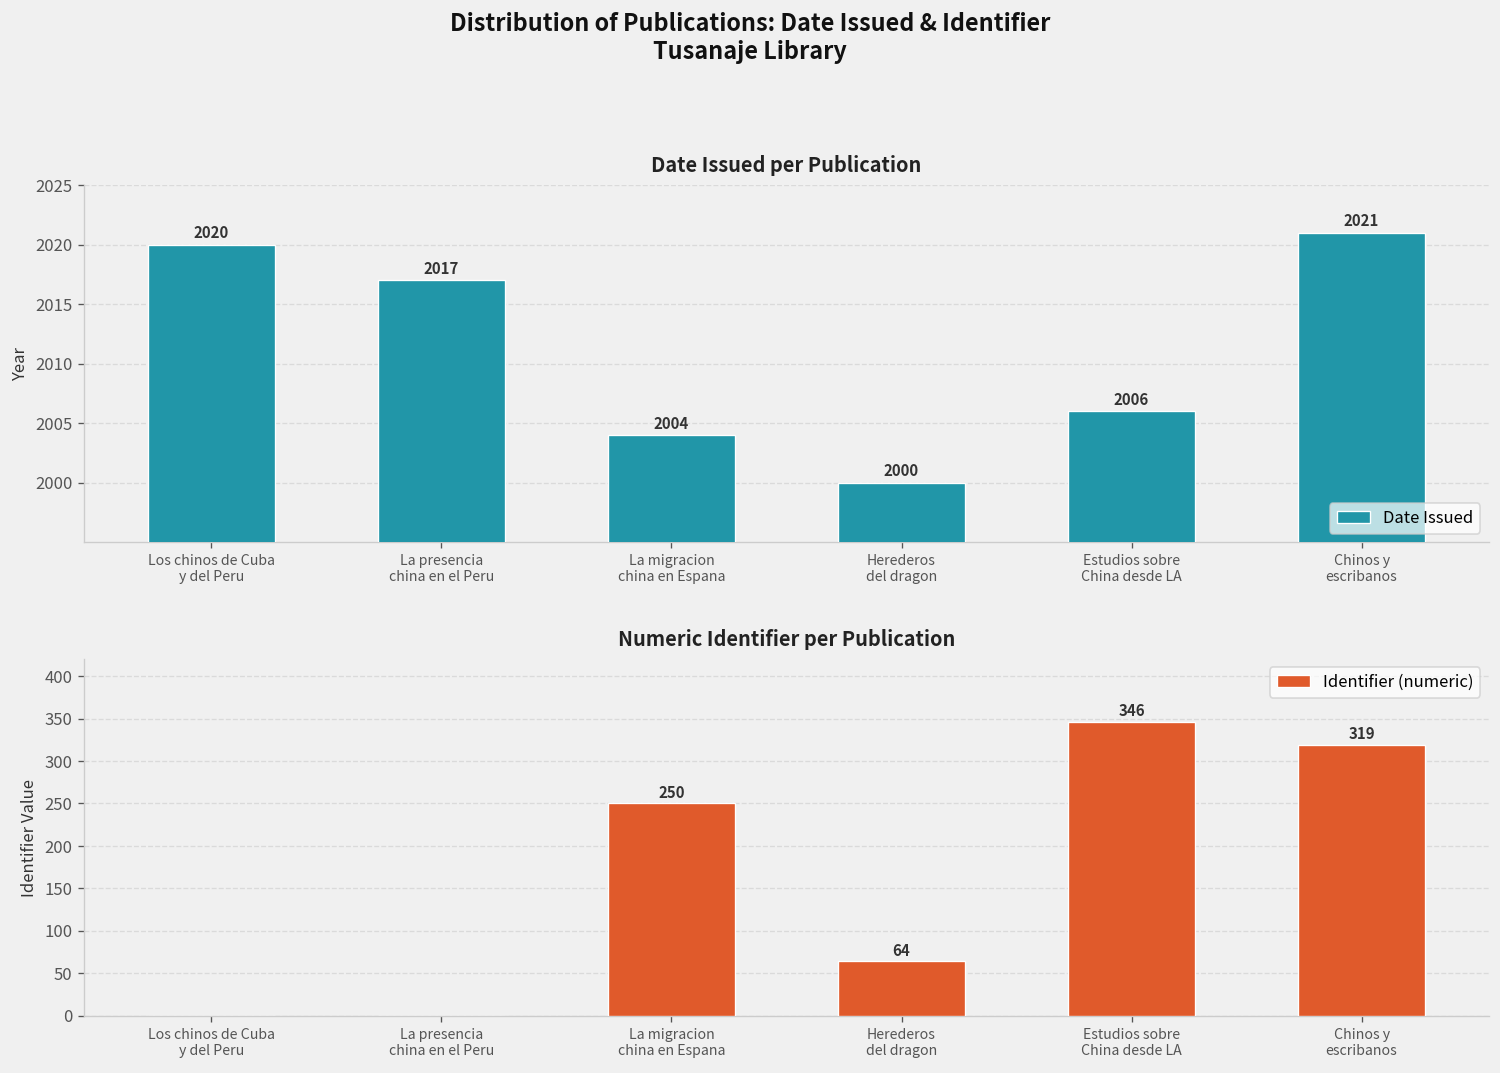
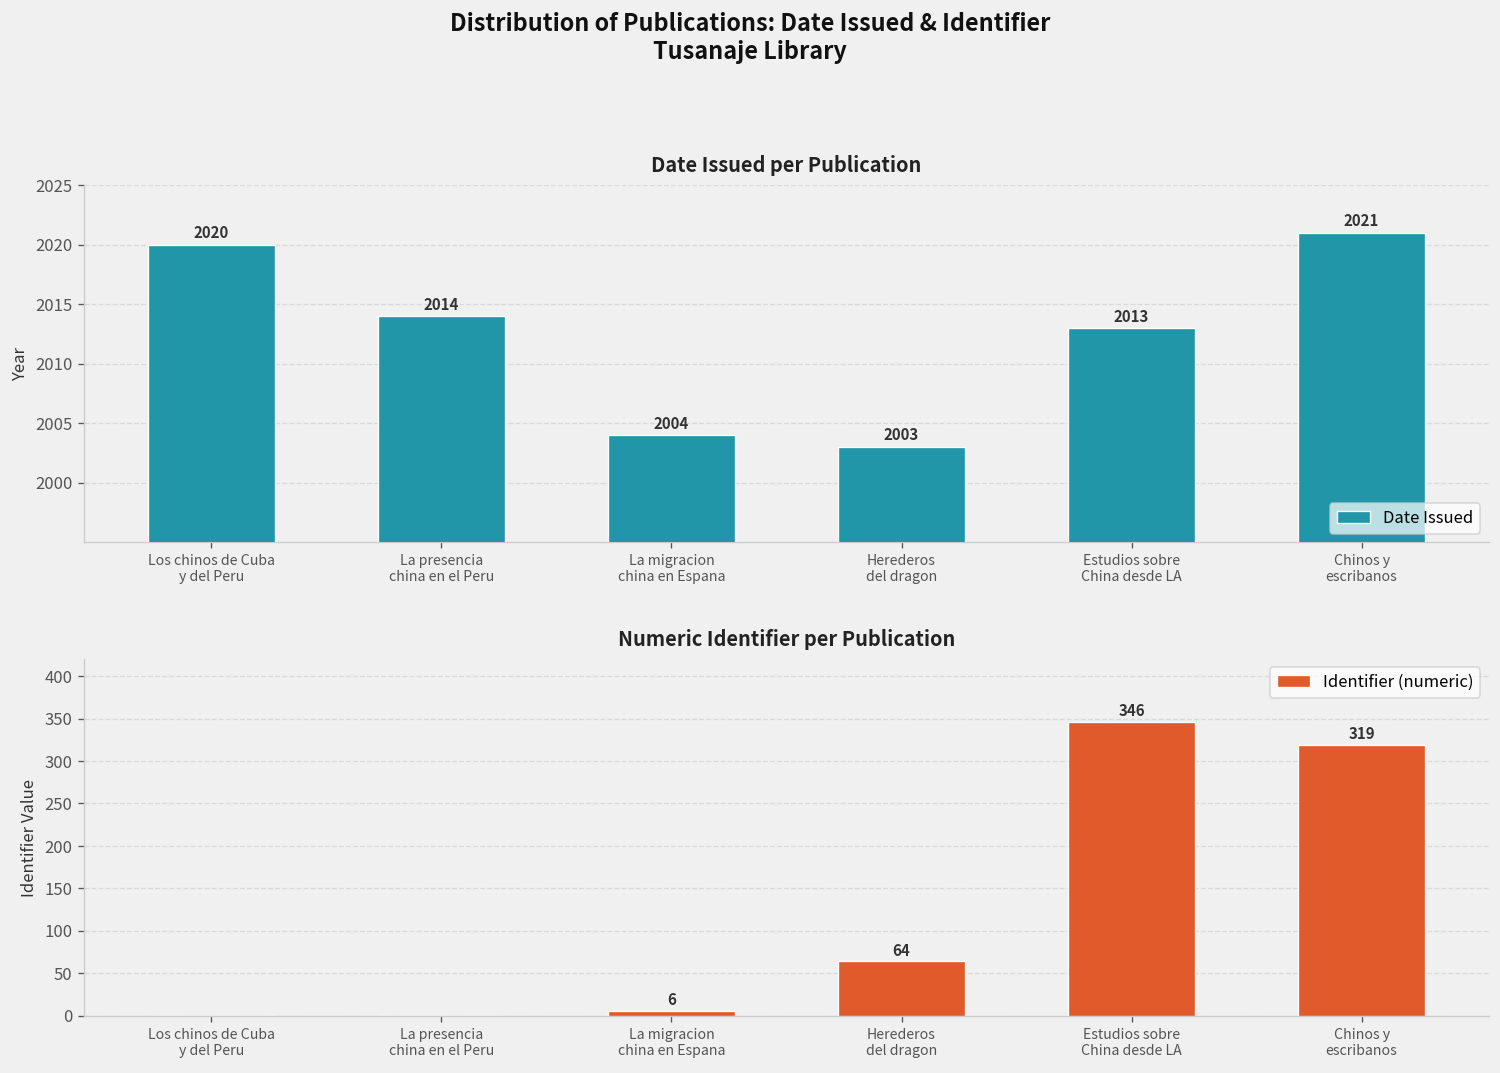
  {
    "Date Issued per Publication": {
      "Los chinos de Cuba y del Peru": 2020,
-     "La presencia china en el Peru": 2017,
+     "La presencia china en el Peru": 2014,
      "La migracion china en Espana": 2004,
-     "Herederos del dragon": 2000,
-     "Estudios sobre China desde LA": 2006,
+     "Herederos del dragon": 2003,
+     "Estudios sobre China desde LA": 2013,
      "Chinos y escribanos": 2021
    },
    "Numeric Identifier per Publication": {
-     "La migracion china en Espana": 250,
+     "La migracion china en Espana": 6,
      "Herederos del dragon": 64,
      "Estudios sobre China desde LA": 346,
      "Chinos y escribanos": 319
    }
  }
